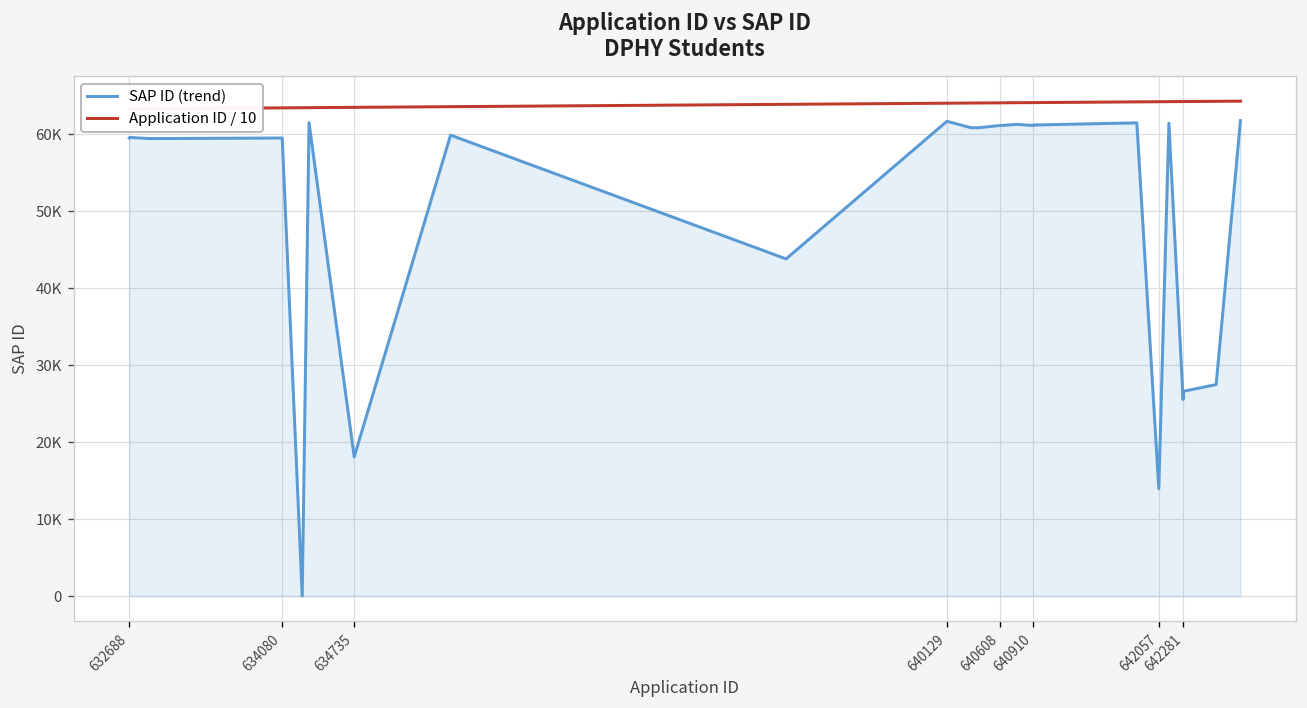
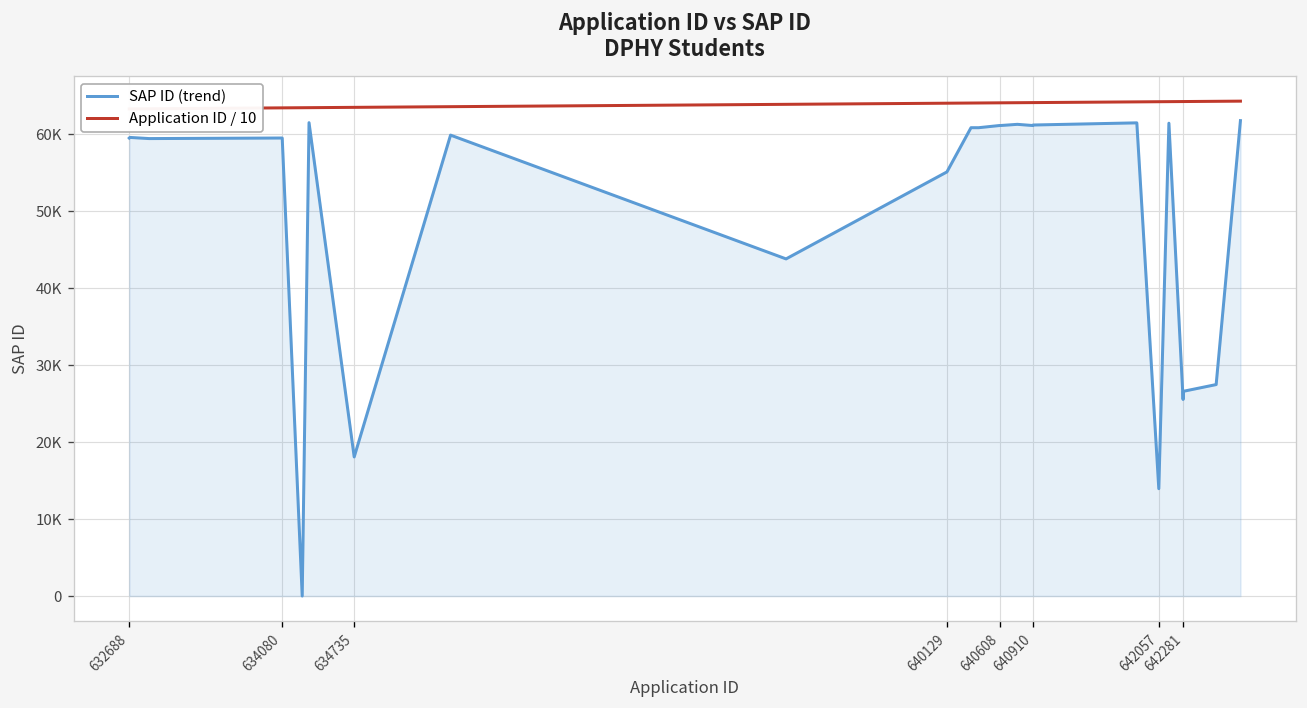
  {
    "SAP ID (trend)": {
      "632688": 59000,
      "634080": 59000,
      "634735": 18000,
-     "640129": 62000,
+     "640129": 55000,
      "640608": 61000,
      "640910": 61000,
      "642057": 14000,
      "642281": 27000
    },
    "Application ID / 10": {
      "634080": 63000,
      "634735": 63000,
      "640129": 64000,
      "640608": 64000,
      "640910": 64000,
      "642057": 64000,
      "642281": 64000
    }
  }
